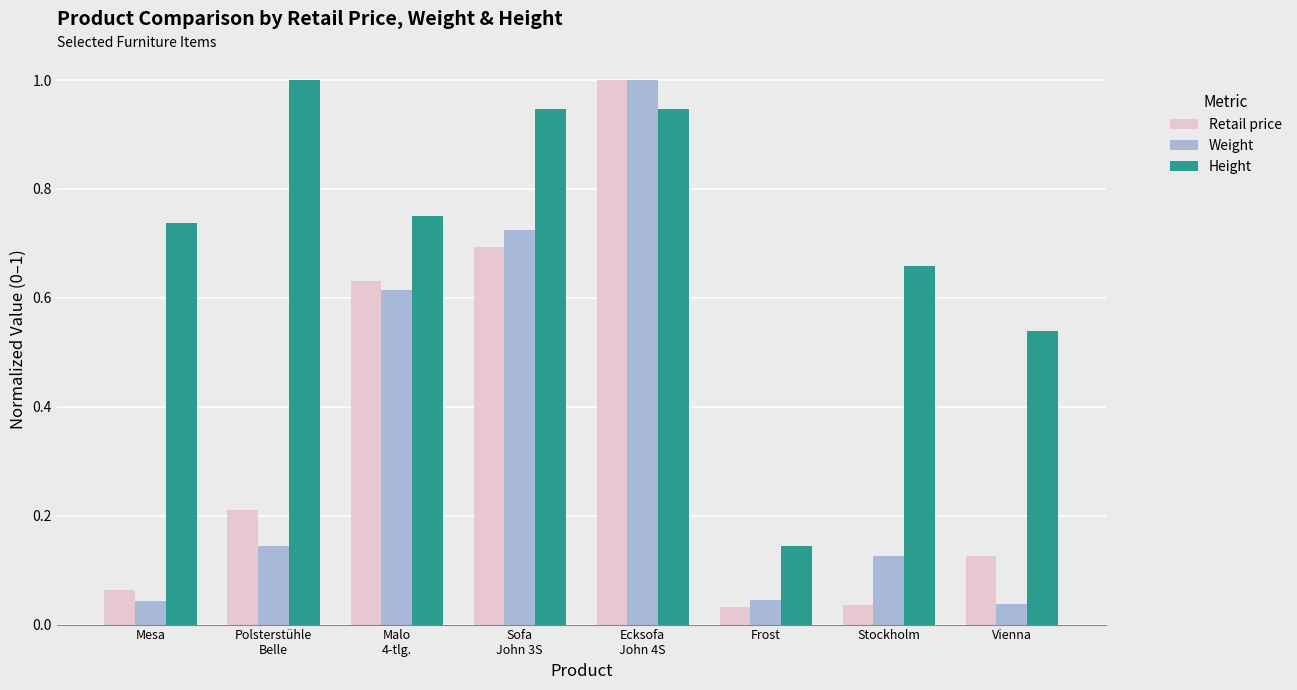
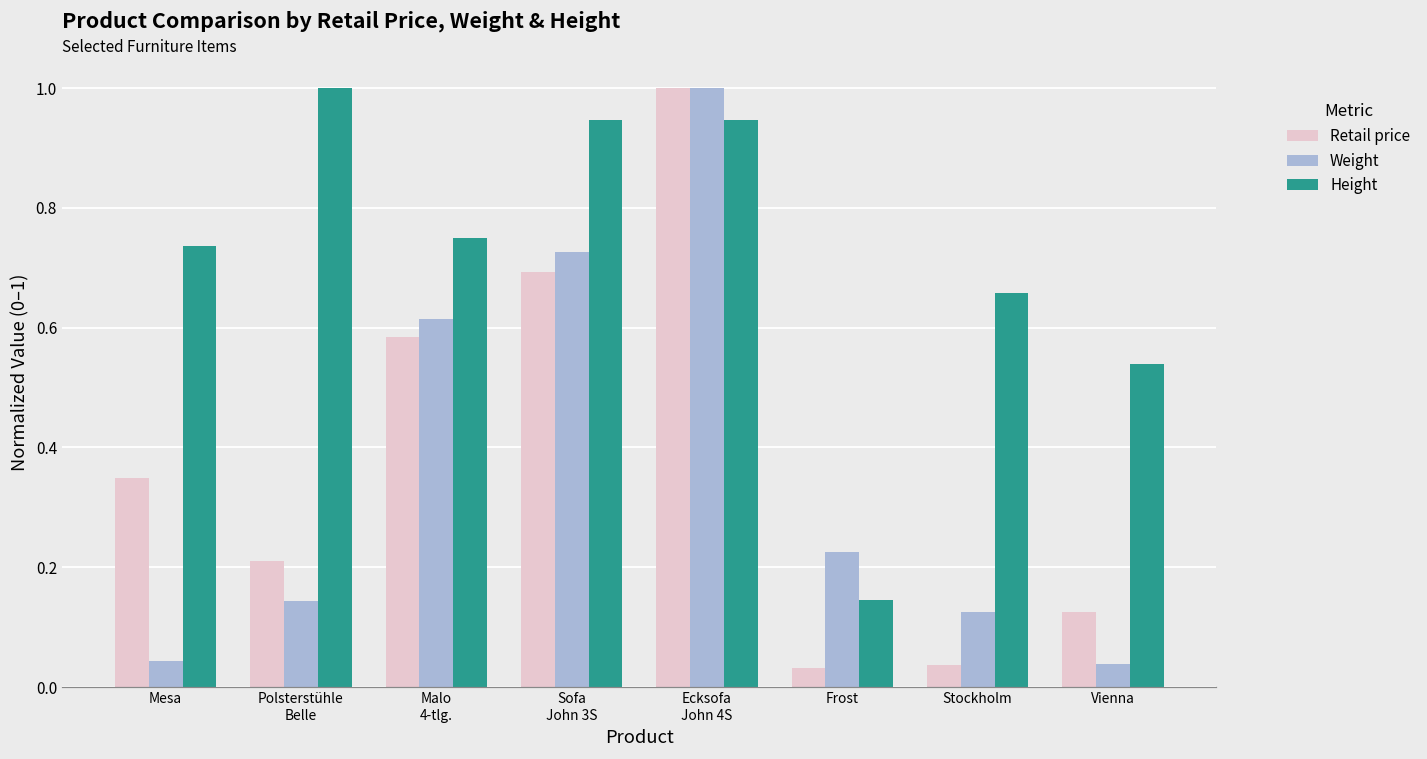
  {
    "Retail price": {
-     "Mesa": 0.06,
+     "Mesa": 0.35,
      "Polsterstühle Belle": 0.21,
-     "Malo 4-tlg.": 0.63,
+     "Malo 4-tlg.": 0.59,
      "Sofa John 3S": 0.69,
      "Ecksofa John 4S": 1.00,
      "Frost": 0.03,
      "Stockholm": 0.04,
      "Vienna": 0.13
    },
    "Weight": {
      "Mesa": 0.04,
      "Polsterstühle Belle": 0.14,
      "Malo 4-tlg.": 0.61,
      "Sofa John 3S": 0.73,
      "Ecksofa John 4S": 1.00,
-     "Frost": 0.05,
+     "Frost": 0.23,
      "Stockholm": 0.13,
      "Vienna": 0.04
    },
    "Height": {
      "Mesa": 0.74,
      "Polsterstühle Belle": 1.00,
      "Malo 4-tlg.": 0.75,
      "Sofa John 3S": 0.95,
      "Ecksofa John 4S": 0.95,
      "Frost": 0.14,
      "Stockholm": 0.66,
      "Vienna": 0.54
    }
  }
